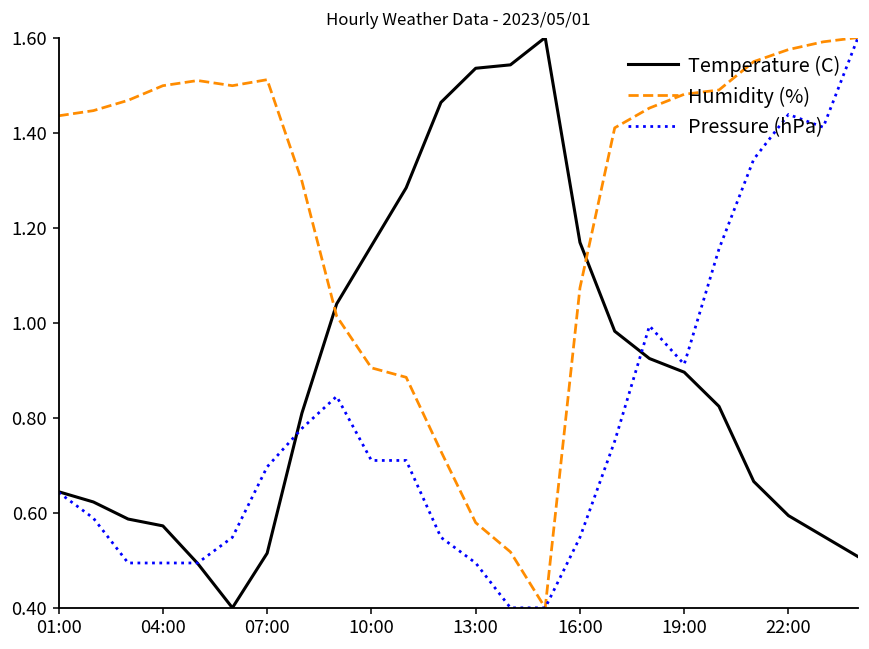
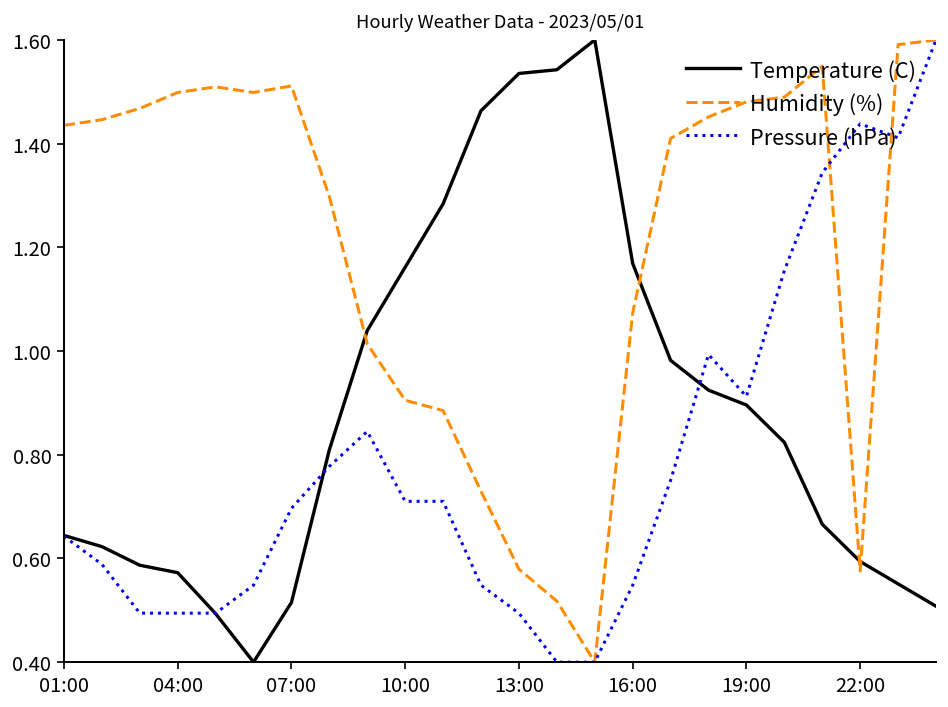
  {
    "Temperature (C)": {
      "04:00": 0.57,
      "07:00": 0.51,
      "10:00": 1.16,
      "13:00": 1.54,
      "16:00": 1.17,
      "19:00": 0.90,
      "22:00": 0.59
    },
    "Humidity (%)": {
      "01:00": 1.44,
      "04:00": 1.50,
      "07:00": 1.51,
      "10:00": 0.90,
      "13:00": 0.58,
      "16:00": 1.07,
      "19:00": 1.48,
-     "22:00": 1.57
+     "22:00": 0.58
    },
    "Pressure (hPa)": {
      "04:00": 0.49,
      "07:00": 0.70,
      "10:00": 0.71,
      "13:00": 0.49,
      "16:00": 0.55,
      "19:00": 0.91,
      "22:00": 1.44
    }
  }
